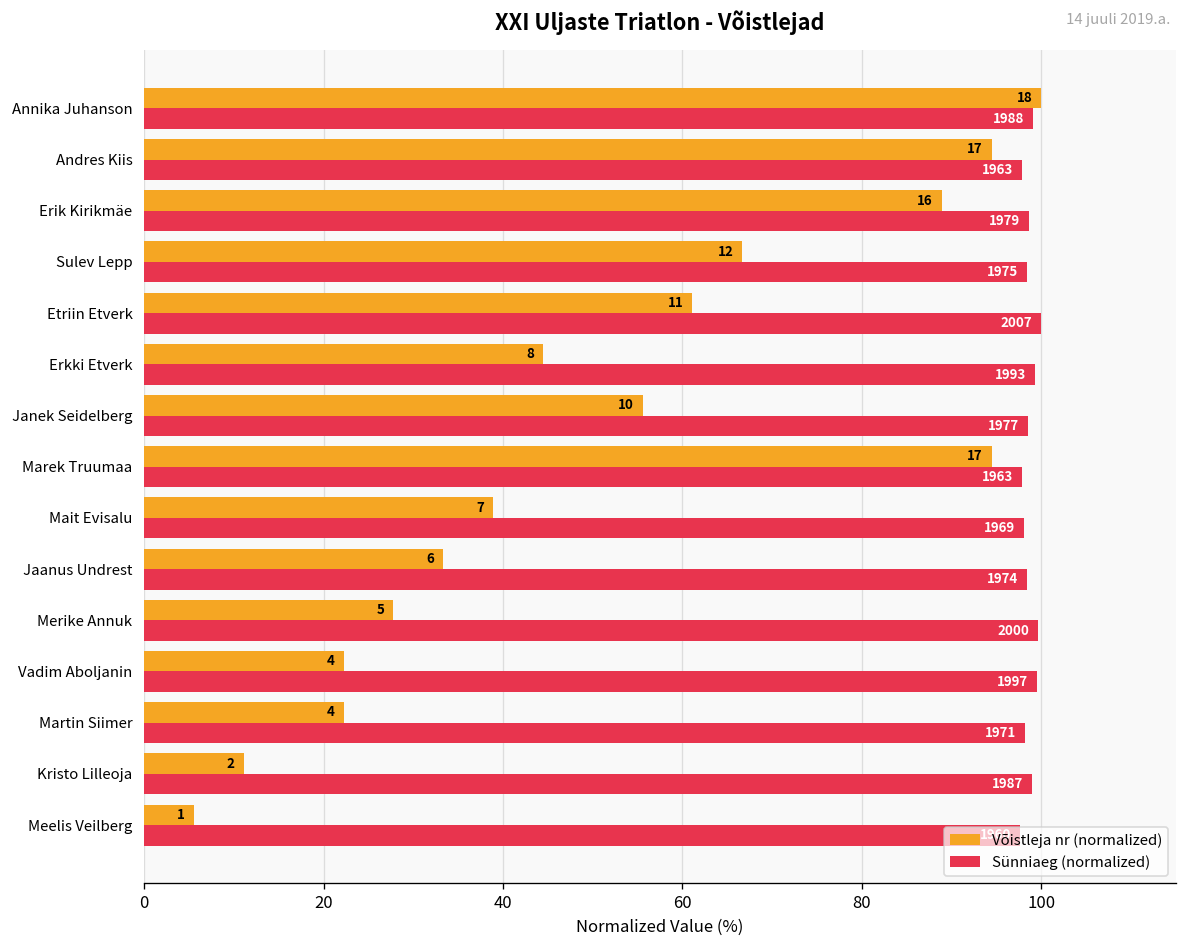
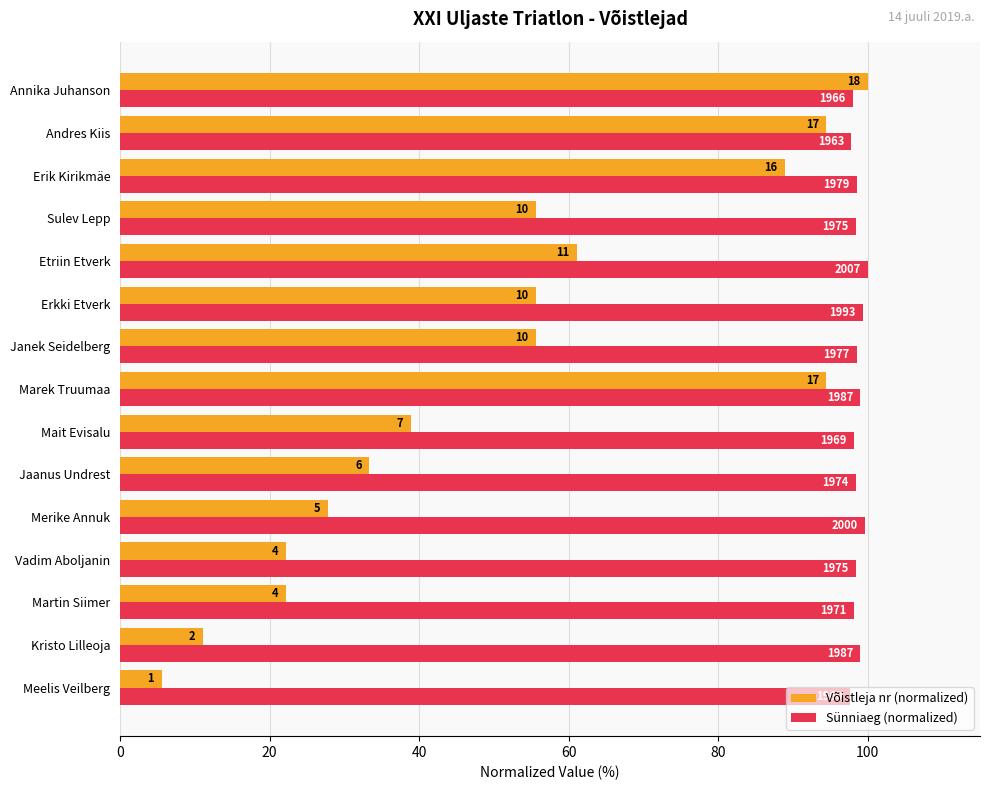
  {
    "Võistleja nr (normalized)": {
-     "Sulev Lepp": 12,
-     "Erkki Etverk": 8
+     "Sulev Lepp": 10,
+     "Erkki Etverk": 10
    },
    "Sünniaeg (normalized)": {
-     "Annika Juhanson": 1988,
-     "Marek Truumaa": 1963,
-     "Vadim Aboljanin": 1997
+     "Annika Juhanson": 1966,
+     "Marek Truumaa": 1987,
+     "Vadim Aboljanin": 1975
    }
  }
